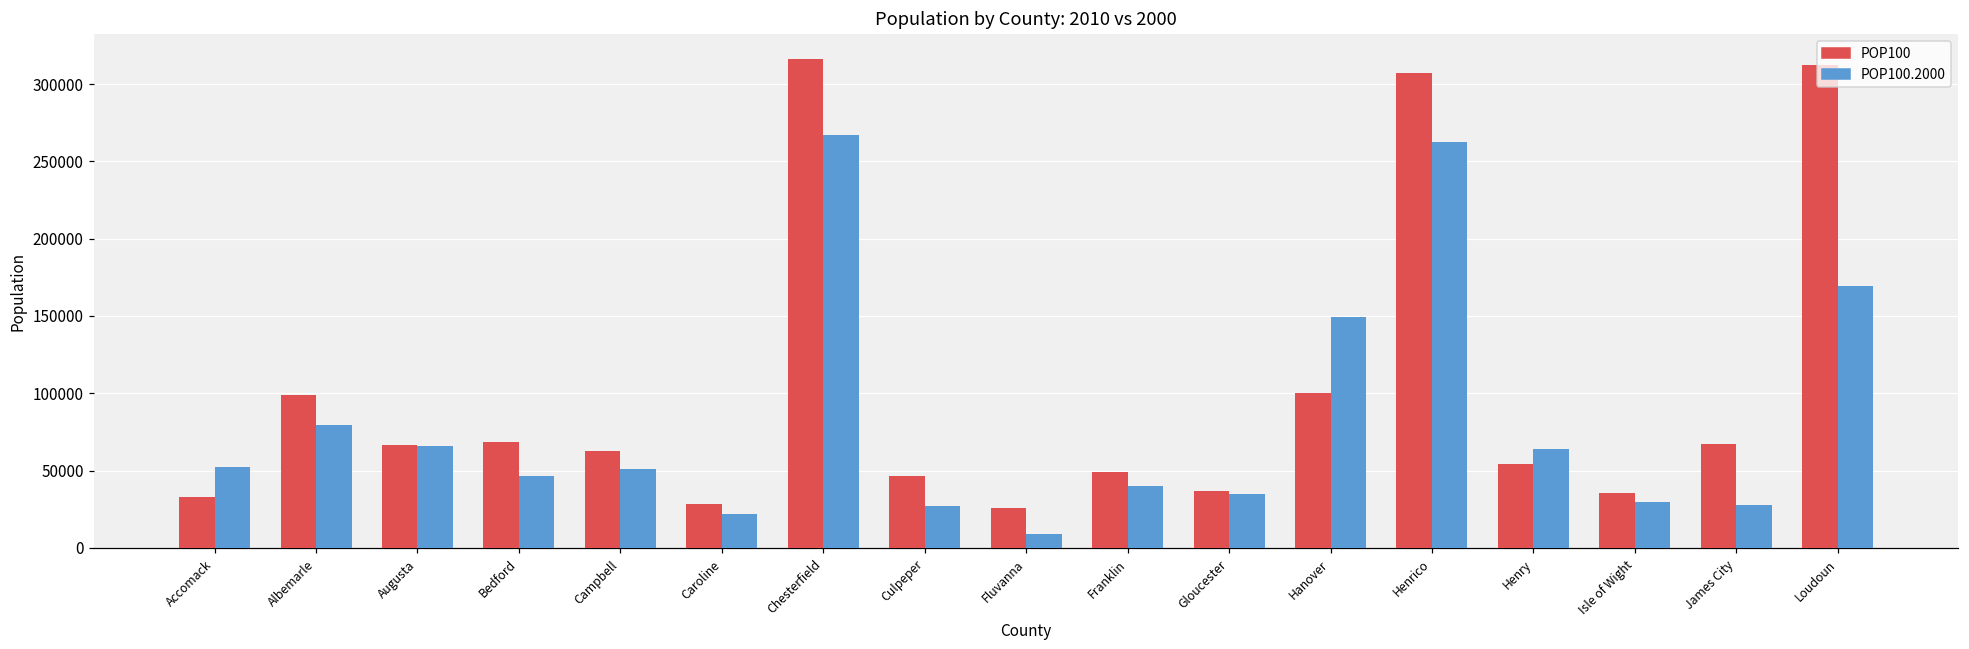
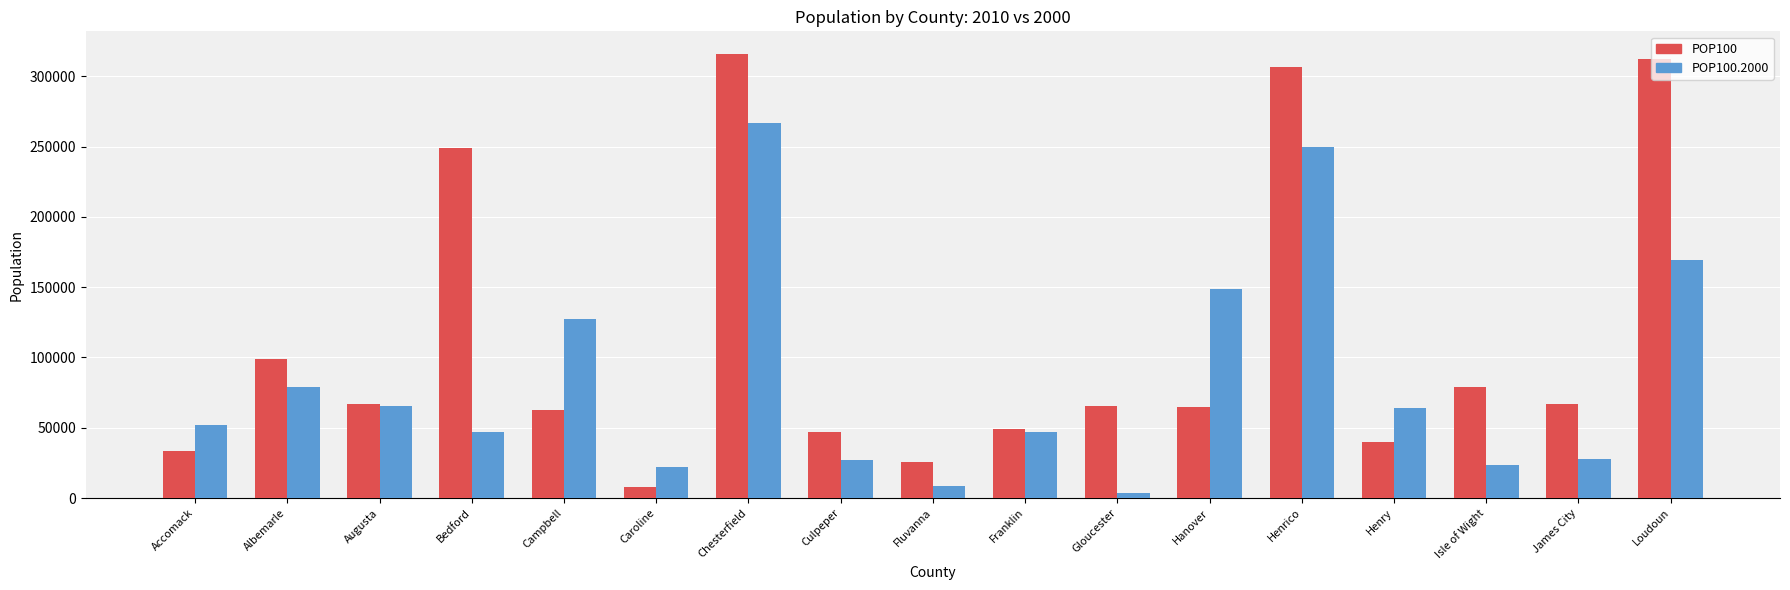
  {
    "POP100": {
      "Accomack": 33000,
      "Albemarle": 99000,
      "Augusta": 67000,
-     "Bedford": 69000,
+     "Bedford": 249000,
      "Campbell": 62000,
-     "Caroline": 29000,
+     "Caroline": 8000,
      "Chesterfield": 316000,
      "Culpeper": 47000,
      "Fluvanna": 26000,
      "Franklin": 49000,
-     "Gloucester": 37000,
-     "Hanover": 100000,
+     "Gloucester": 66000,
+     "Hanover": 65000,
      "Henrico": 307000,
-     "Henry": 54000,
-     "Isle of Wight": 35000,
+     "Henry": 40000,
+     "Isle of Wight": 79000,
      "James City": 67000
    },
    "POP100.2000": {
      "Accomack": 52000,
      "Albemarle": 79000,
      "Augusta": 66000,
      "Bedford": 47000,
-     "Campbell": 51000,
+     "Campbell": 127000,
      "Caroline": 22000,
      "Chesterfield": 267000,
      "Culpeper": 27000,
      "Fluvanna": 9000,
-     "Franklin": 40000,
-     "Gloucester": 35000,
+     "Franklin": 47000,
+     "Gloucester": 4000,
      "Hanover": 149000,
-     "Henrico": 262000,
+     "Henrico": 250000,
      "Henry": 64000,
-     "Isle of Wight": 30000,
+     "Isle of Wight": 24000,
      "James City": 28000,
      "Loudoun": 170000
    }
  }
